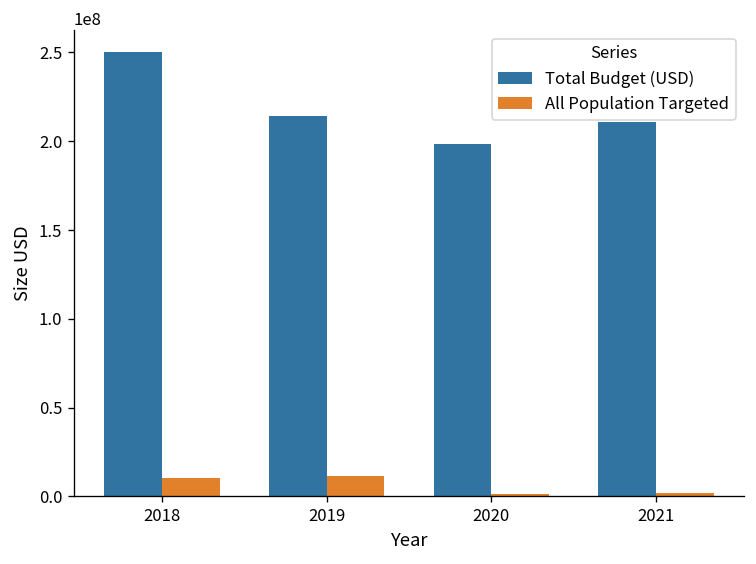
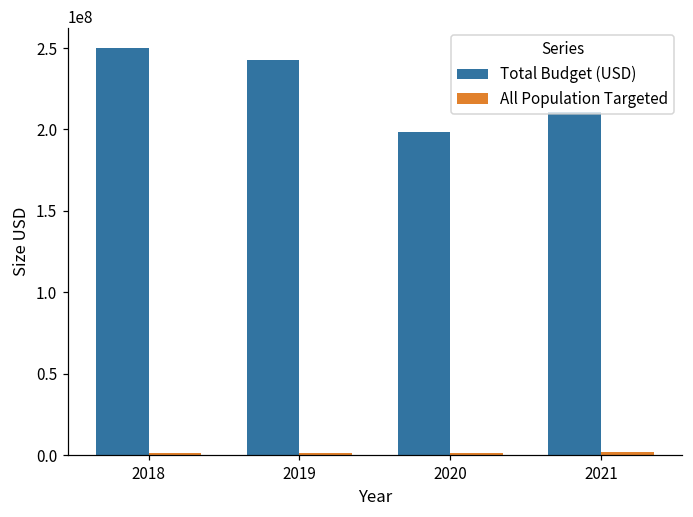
  {
    "Total Budget (USD)": {
      "2018": 250000000,
-     "2019": 214000000,
+     "2019": 243000000,
      "2020": 199000000,
      "2021": 211000000
    },
    "All Population Targeted": {
-     "2018": 11000000,
-     "2019": 11000000,
+     "2018": 2000000,
+     "2019": 1000000,
      "2021": 2000000
    }
  }
